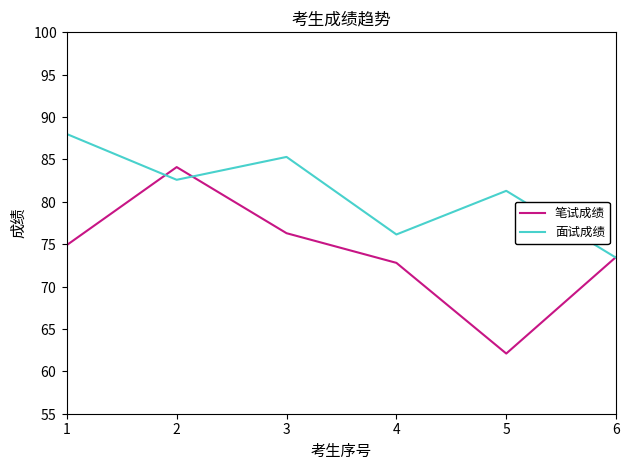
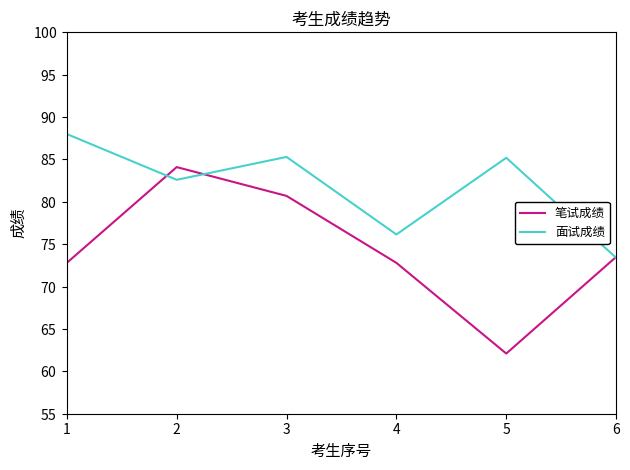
  {
    "笔试成绩": {
-     "1": 75,
+     "1": 73,
      "2": 84,
-     "3": 76,
+     "3": 81,
      "4": 73,
      "5": 62
    },
    "面试成绩": {
      "1": 88,
      "2": 83,
      "3": 85,
      "4": 76,
-     "5": 81
+     "5": 85
    }
  }
